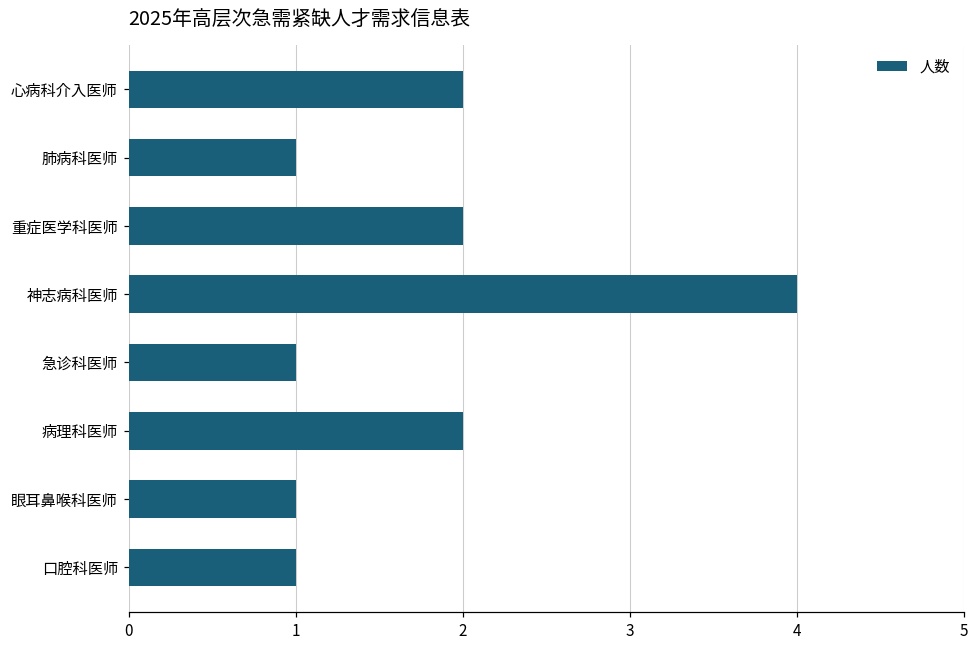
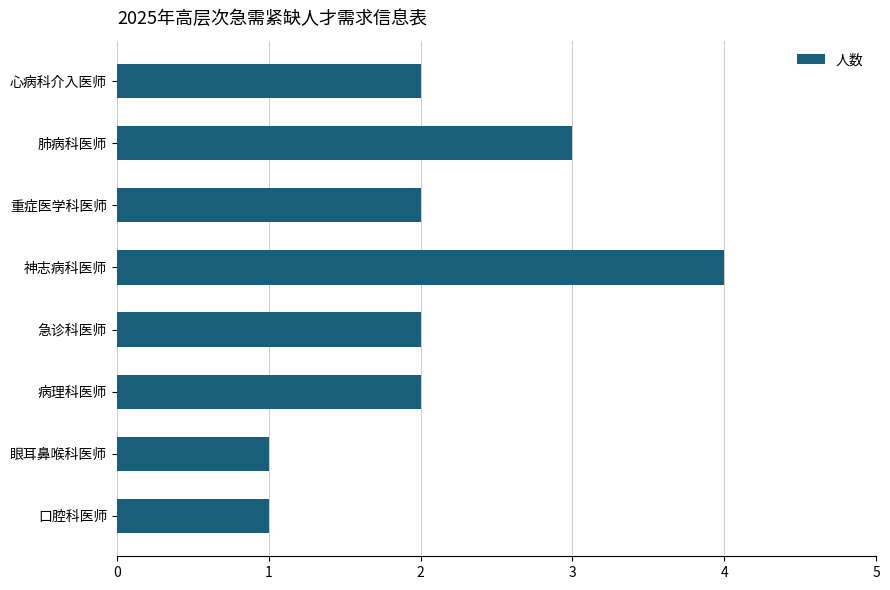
  {
    "心病科介入医师": 2,
-   "肺病科医师": 1,
+   "肺病科医师": 3,
    "重症医学科医师": 2,
    "神志病科医师": 4,
-   "急诊科医师": 1,
+   "急诊科医师": 2,
    "病理科医师": 2,
    "眼耳鼻喉科医师": 1,
    "口腔科医师": 1
  }
